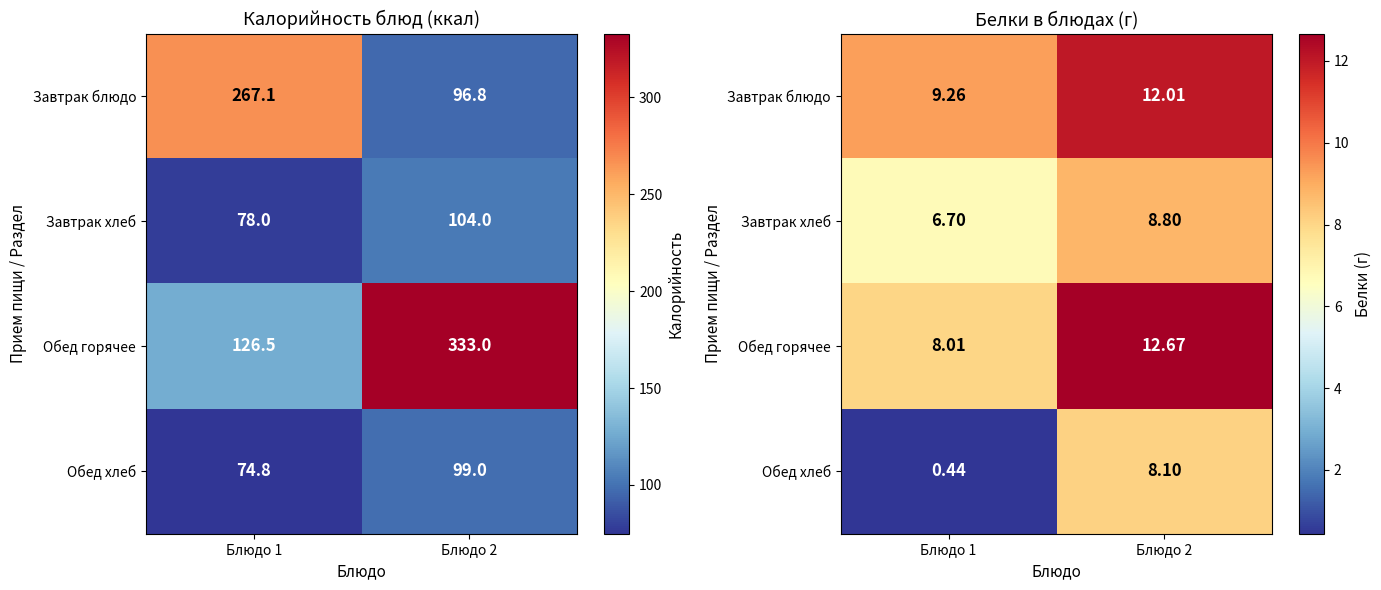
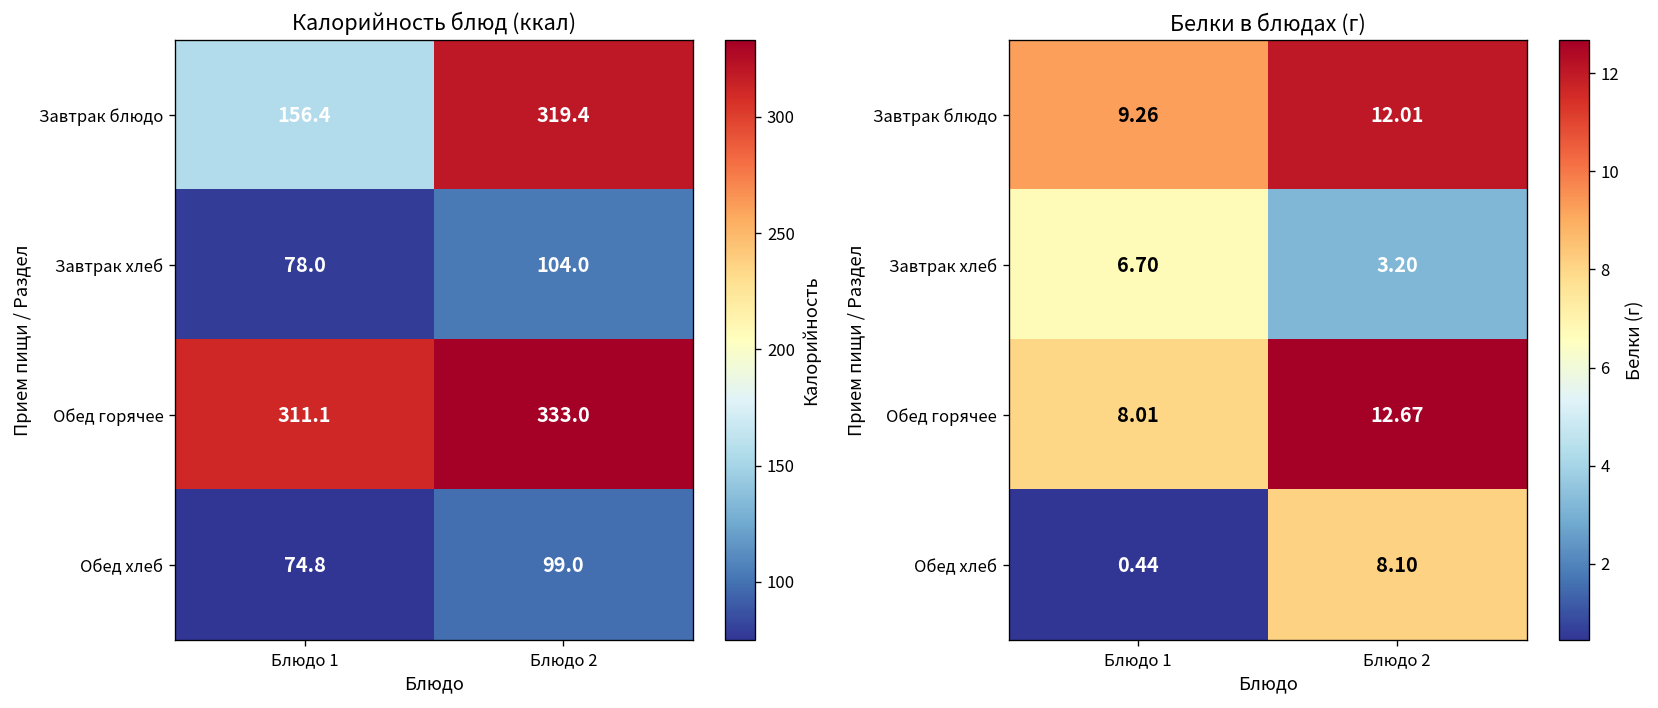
  {
    "Калорийность блюд (ккал)": {
      "Завтрак блюдо": {
-       "Блюдо 1": 267.1,
-       "Блюдо 2": 96.8
+       "Блюдо 1": 156.4,
+       "Блюдо 2": 319.4
      },
      "Завтрак хлеб": {
        "Блюдо 1": 78.0,
        "Блюдо 2": 104.0
      },
      "Обед горячее": {
-       "Блюдо 1": 126.5,
+       "Блюдо 1": 311.1,
        "Блюдо 2": 333.0
      },
      "Обед хлеб": {
        "Блюдо 1": 74.8,
        "Блюдо 2": 99.0
      }
    },
    "Белки в блюдах (г)": {
      "Завтрак блюдо": {
        "Блюдо 1": 9.26,
        "Блюдо 2": 12.01
      },
      "Завтрак хлеб": {
        "Блюдо 1": 6.70,
-       "Блюдо 2": 8.80
+       "Блюдо 2": 3.20
      },
      "Обед горячее": {
        "Блюдо 1": 8.01,
        "Блюдо 2": 12.67
      },
      "Обед хлеб": {
        "Блюдо 1": 0.44,
        "Блюдо 2": 8.10
      }
    }
  }
